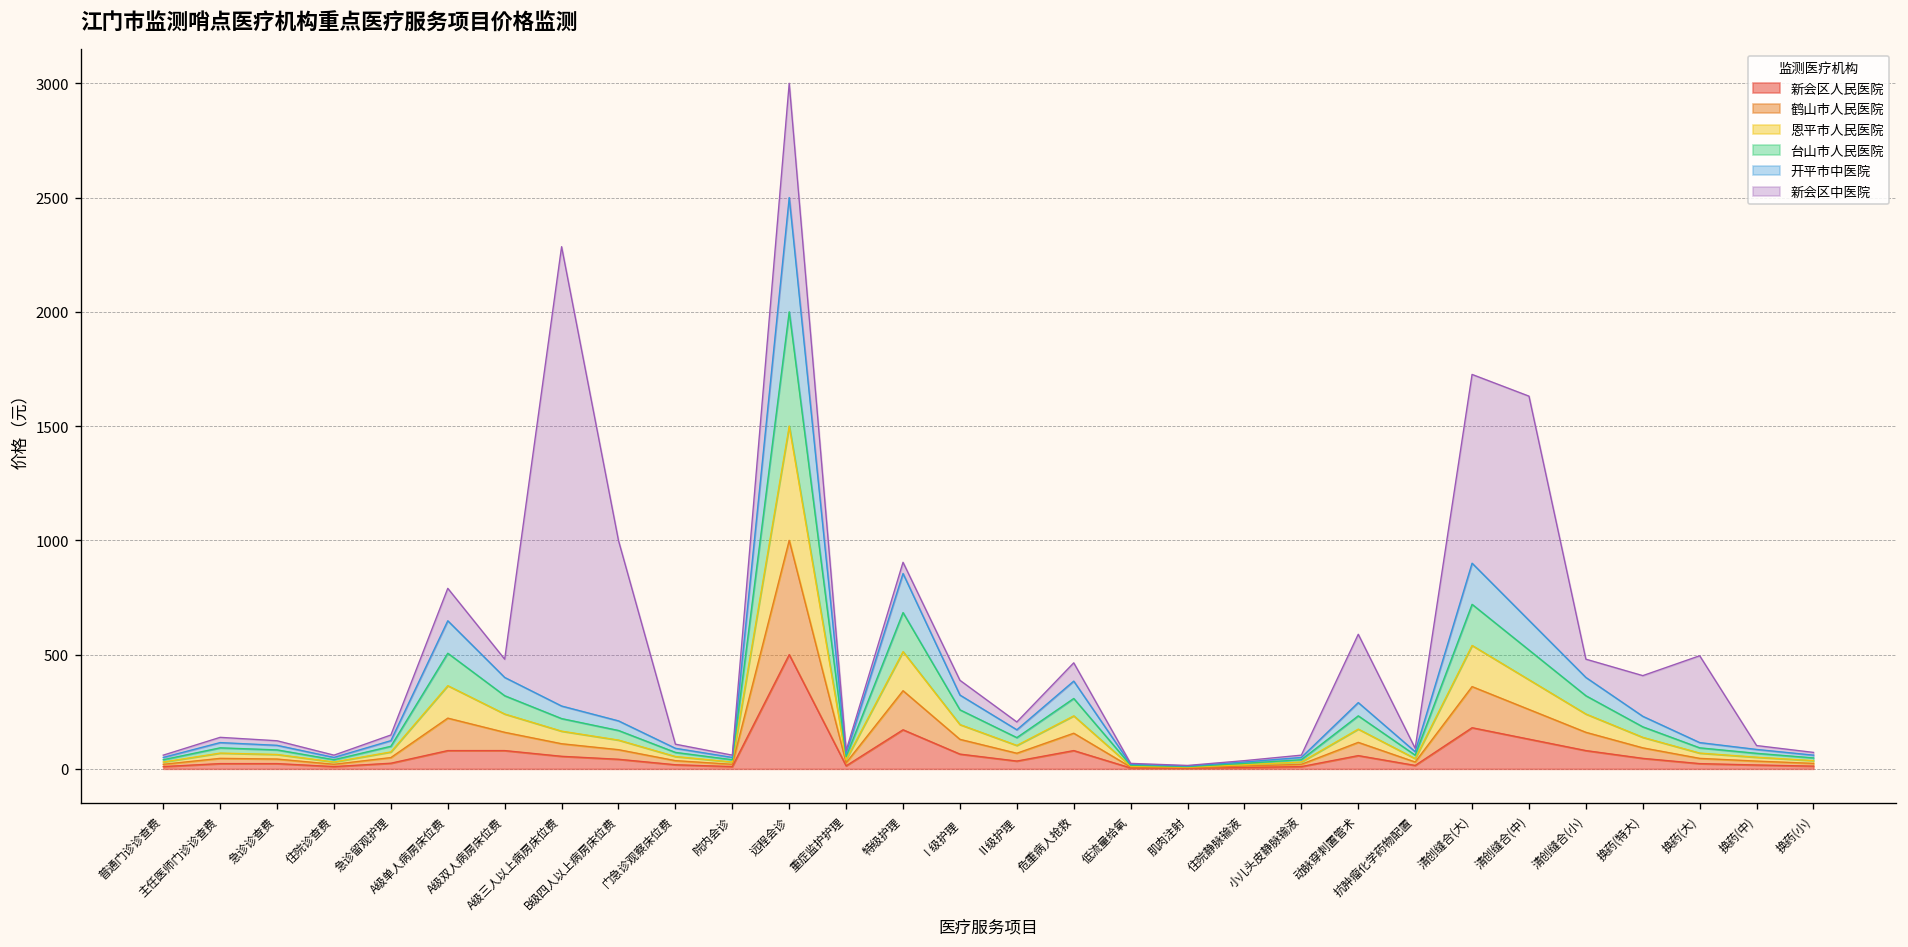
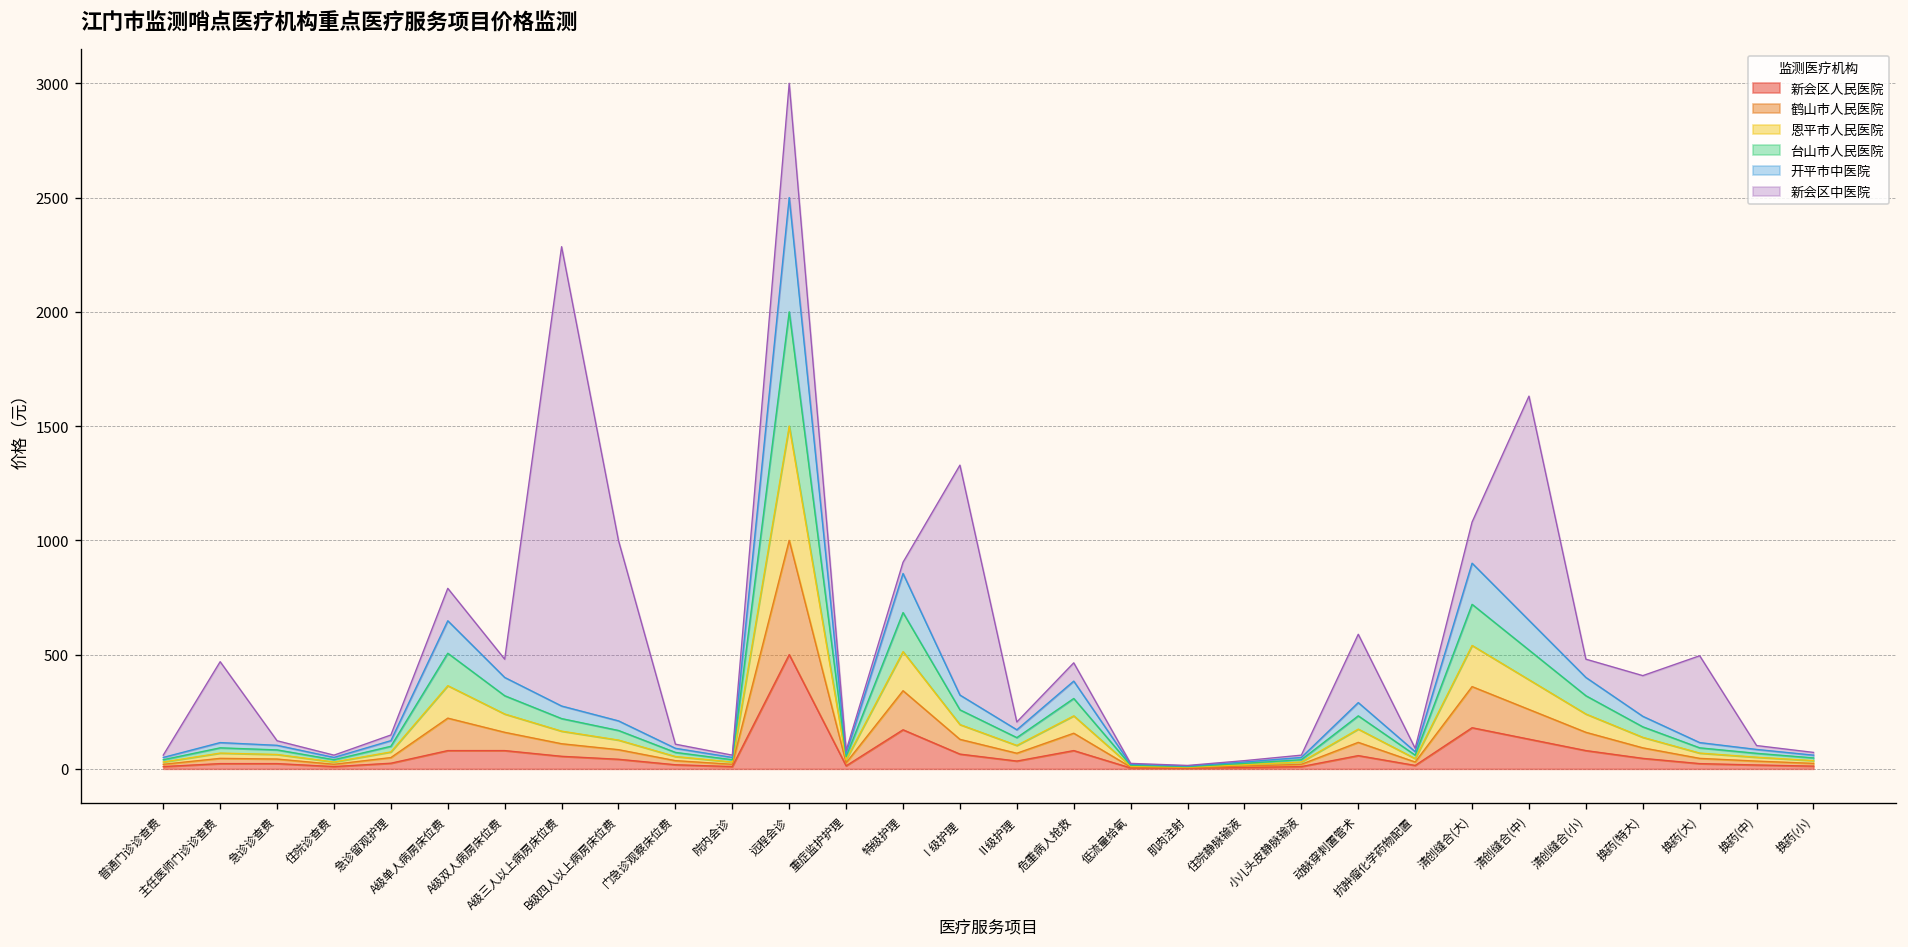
  {
    "台山市人民医院": {
      "主任医师门诊诊查费": 20,
      "急诊诊查费": 20,
      "急诊留观护理": 20,
      "A级单人病房床位费": 140,
      "A级双人病房床位费": 80,
      "A级三人以上病房床位费": 60,
      "B级四人以上病房床位费": 40,
      "门急诊观察床位费": 20,
      "远程会诊": 500,
      "特级护理": 170,
      "Ⅰ级护理": 60,
      "Ⅱ级护理": 30,
      "危重病人抢救": 80,
      "动脉穿刺置管术": 60,
      "抗肿瘤化学药物配置": 20,
      "清创缝合(大)": 180,
      "清创缝合(中)": 130,
      "清创缝合(小)": 80,
      "换药(特大)": 50,
      "换药(大)": 20,
      "换药(中)": 20
    },
    "开平市中医院": {
      "主任医师门诊诊查费": 20,
      "急诊诊查费": 20,
      "急诊留观护理": 20,
      "A级单人病房床位费": 140,
      "A级双人病房床位费": 80,
      "A级三人以上病房床位费": 60,
      "B级四人以上病房床位费": 40,
      "门急诊观察床位费": 20,
      "远程会诊": 500,
      "特级护理": 170,
      "Ⅰ级护理": 60,
      "Ⅱ级护理": 30,
      "危重病人抢救": 80,
      "动脉穿刺置管术": 60,
      "抗肿瘤化学药物配置": 20,
      "清创缝合(大)": 180,
      "清创缝合(中)": 130,
      "清创缝合(小)": 80,
      "换药(特大)": 50,
      "换药(大)": 20,
      "换药(中)": 20
    },
    "新会区中医院": {
-     "主任医师门诊诊查费": 20,
+     "主任医师门诊诊查费": 350,
      "急诊诊查费": 20,
      "急诊留观护理": 20,
      "A级单人病房床位费": 140,
      "A级双人病房床位费": 80,
      "A级三人以上病房床位费": 2010,
      "B级四人以上病房床位费": 790,
      "门急诊观察床位费": 20,
      "远程会诊": 500,
      "重症监护护理": 10,
      "特级护理": 50,
-     "Ⅰ级护理": 60,
+     "Ⅰ级护理": 1010,
      "Ⅱ级护理": 30,
      "危重病人抢救": 80,
      "动脉穿刺置管术": 300,
      "抗肿瘤化学药物配置": 20,
-     "清创缝合(大)": 830,
+     "清创缝合(大)": 180,
      "清创缝合(中)": 980,
      "清创缝合(小)": 80,
      "换药(特大)": 180,
      "换药(大)": 380,
      "换药(中)": 20
    }
  }
